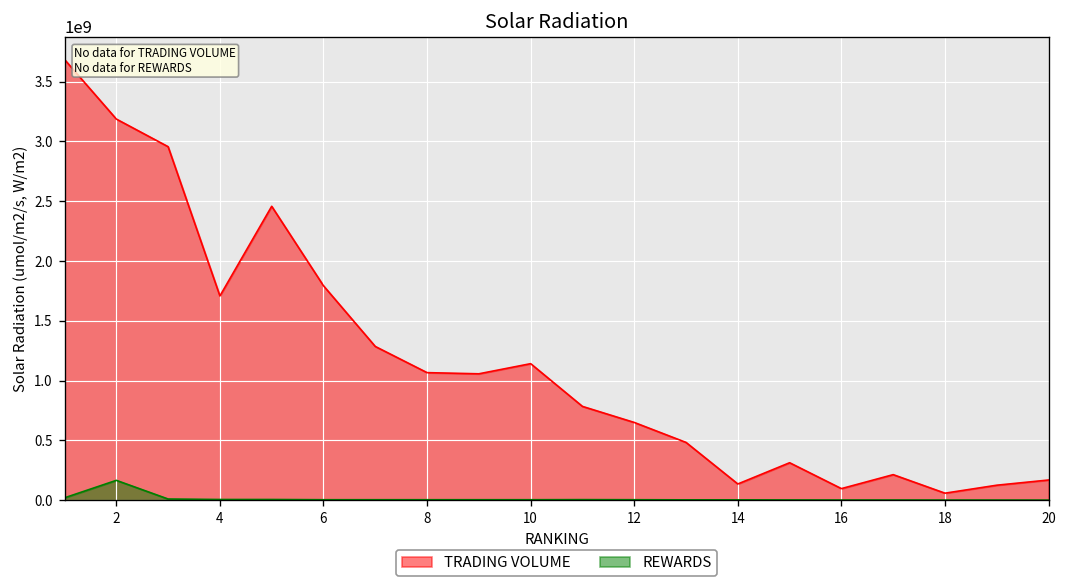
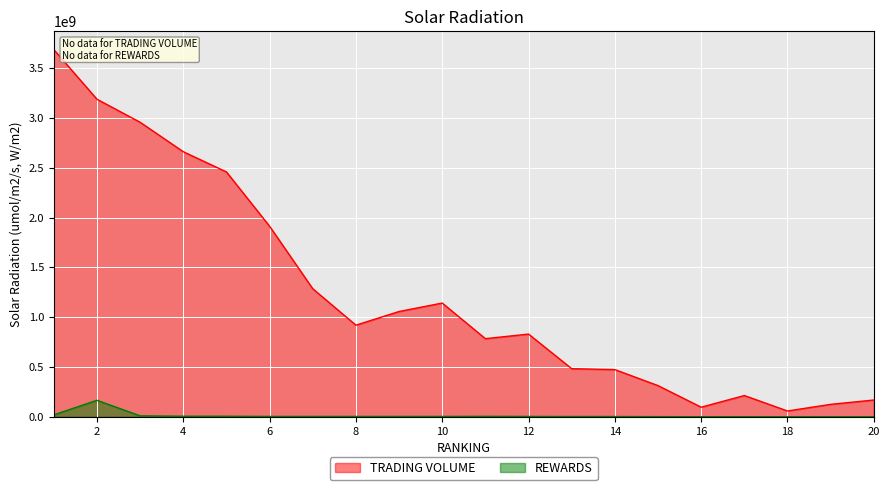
  {
    "TRADING VOLUME": {
      "2": 3200000000,
-     "4": 1700000000,
-     "6": 1800000000,
-     "8": 1100000000,
+     "4": 2700000000,
+     "6": 1900000000,
+     "8": 900000000,
      "10": 1100000000,
-     "12": 700000000,
-     "14": 100000000,
+     "12": 800000000,
+     "14": 500000000,
      "16": 100000000,
      "18": 100000000,
      "20": 200000000
    },
    "REWARDS": {
      "2": 200000000,
      "4": 0,
      "6": 0,
      "8": 0,
      "10": 0,
      "12": 0,
      "14": 0,
      "16": 0,
      "18": 0,
      "20": 0
    }
  }
